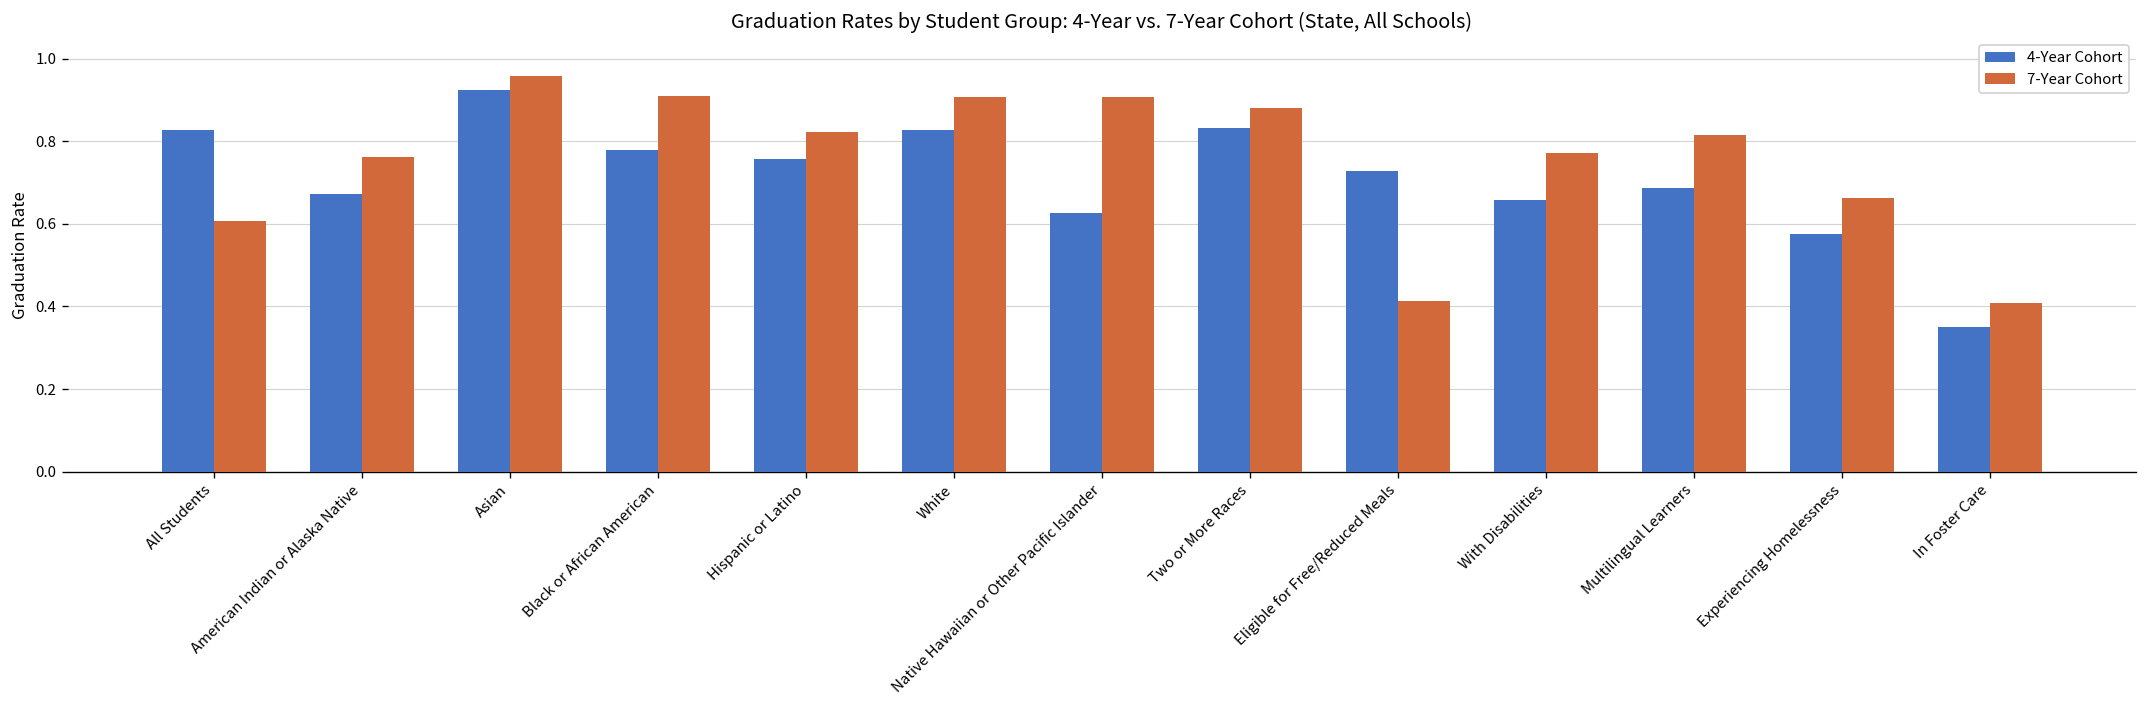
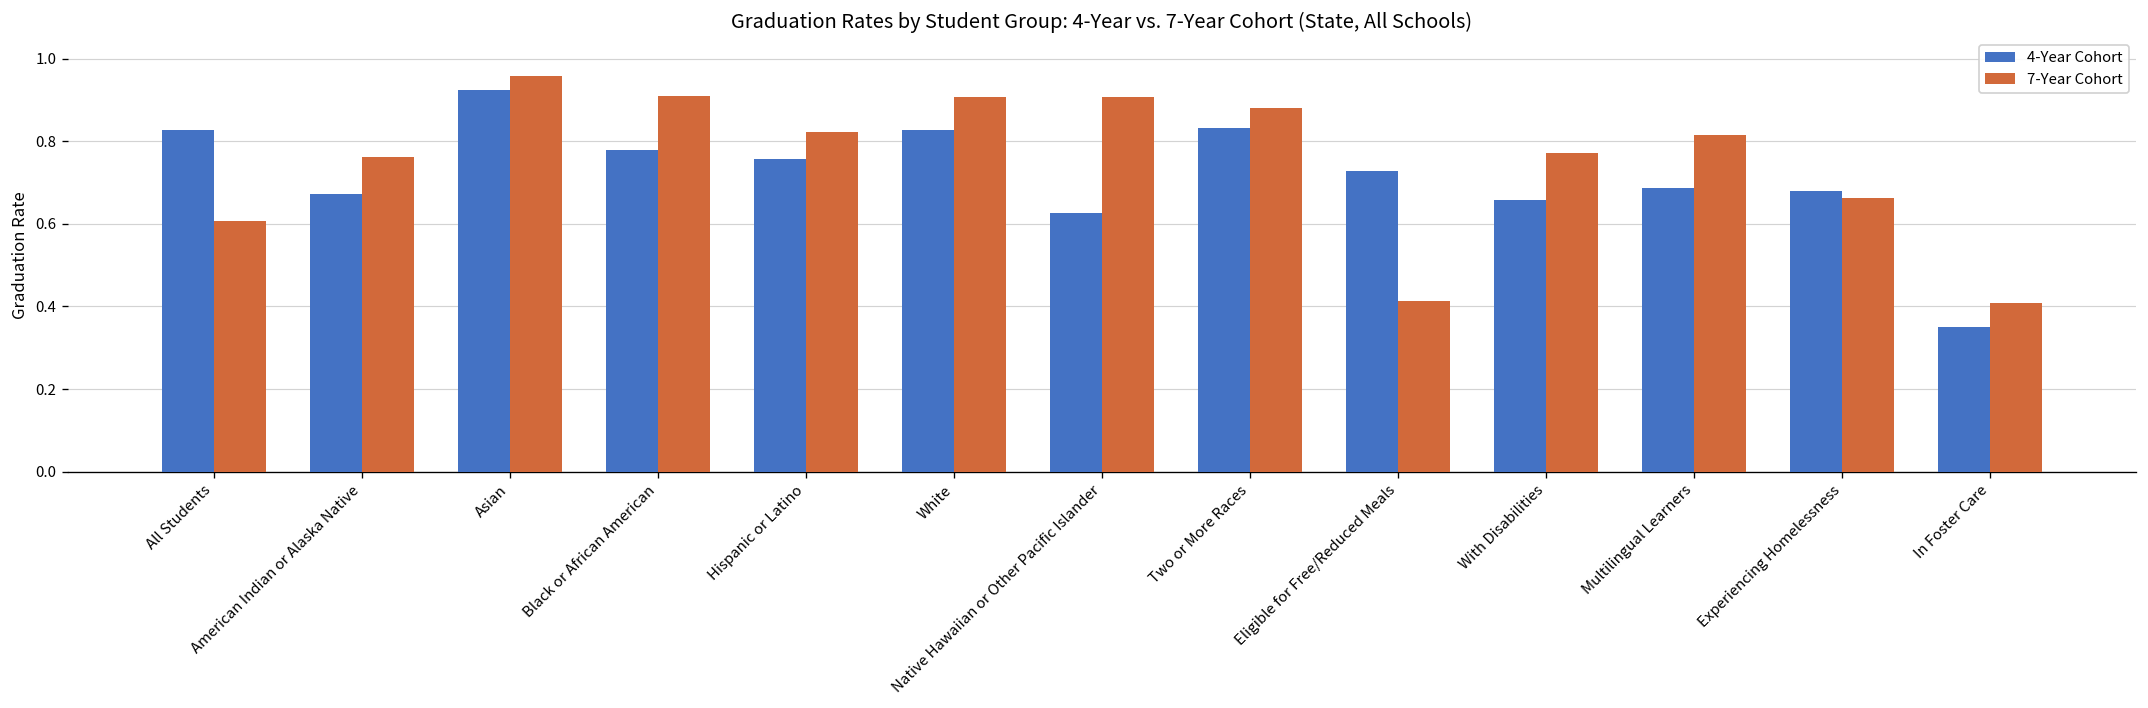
  {
    "4-Year Cohort": {
      "All Students": 0.83,
      "American Indian or Alaska Native": 0.67,
      "Asian": 0.92,
      "Black or African American": 0.78,
      "Hispanic or Latino": 0.76,
      "White": 0.83,
      "Native Hawaiian or Other Pacific Islander": 0.63,
      "Two or More Races": 0.83,
      "Eligible for Free/Reduced Meals": 0.73,
      "With Disabilities": 0.66,
      "Multilingual Learners": 0.69,
-     "Experiencing Homelessness": 0.58,
+     "Experiencing Homelessness": 0.68,
      "In Foster Care": 0.35
    },
    "7-Year Cohort": {
      "All Students": 0.61,
      "American Indian or Alaska Native": 0.76,
      "Asian": 0.96,
      "Black or African American": 0.91,
      "Hispanic or Latino": 0.82,
      "White": 0.91,
      "Native Hawaiian or Other Pacific Islander": 0.91,
      "Two or More Races": 0.88,
      "Eligible for Free/Reduced Meals": 0.41,
      "With Disabilities": 0.77,
      "Multilingual Learners": 0.82,
      "Experiencing Homelessness": 0.66,
      "In Foster Care": 0.41
    }
  }
